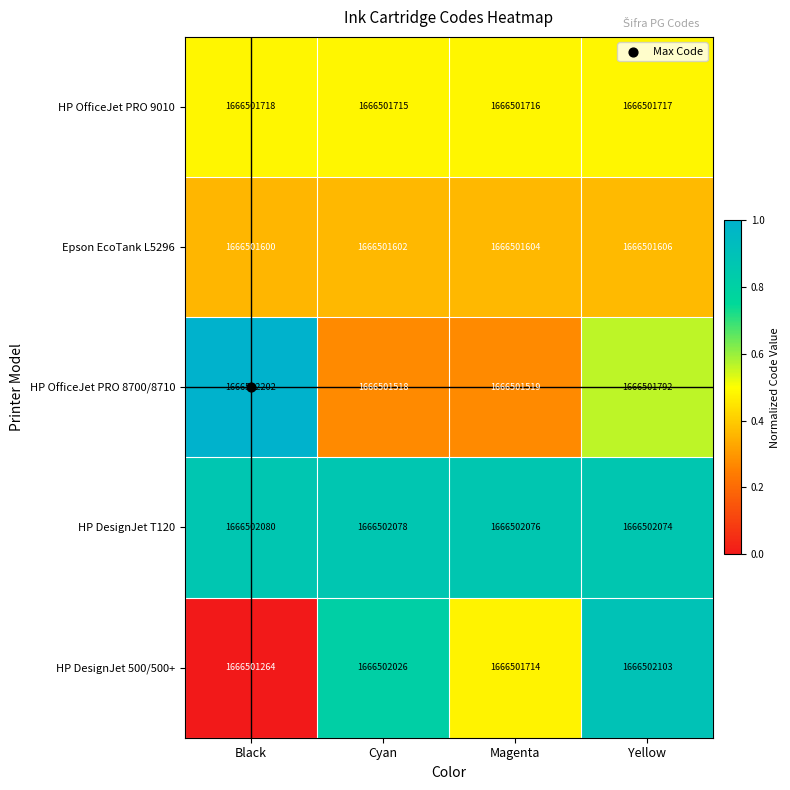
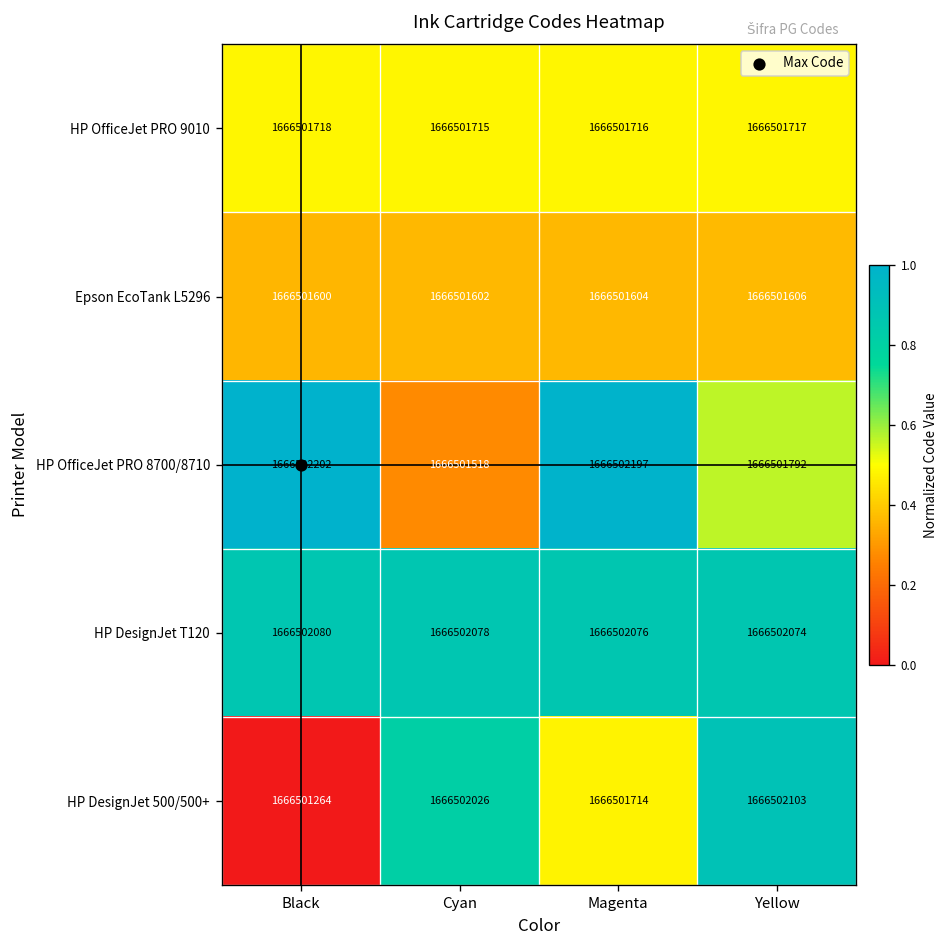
  {
    "HP OfficeJet PRO 9010": {
      "Black": 1666501718,
      "Cyan": 1666501715,
      "Magenta": 1666501716,
      "Yellow": 1666501717
    },
    "Epson EcoTank L5296": {
      "Black": 1666501600,
      "Cyan": 1666501602,
      "Magenta": 1666501604,
      "Yellow": 1666501606
    },
    "HP OfficeJet PRO 8700/8710": {
      "Cyan": 1666501518,
-     "Magenta": 1666501519,
+     "Magenta": 1666502197,
      "Yellow": 1666501792
    },
    "HP DesignJet T120": {
      "Black": 1666502080,
      "Cyan": 1666502078,
      "Magenta": 1666502076,
      "Yellow": 1666502074
    },
    "HP DesignJet 500/500+": {
      "Black": 1666501264,
      "Cyan": 1666502026,
      "Magenta": 1666501714,
      "Yellow": 1666502103
    }
  }
